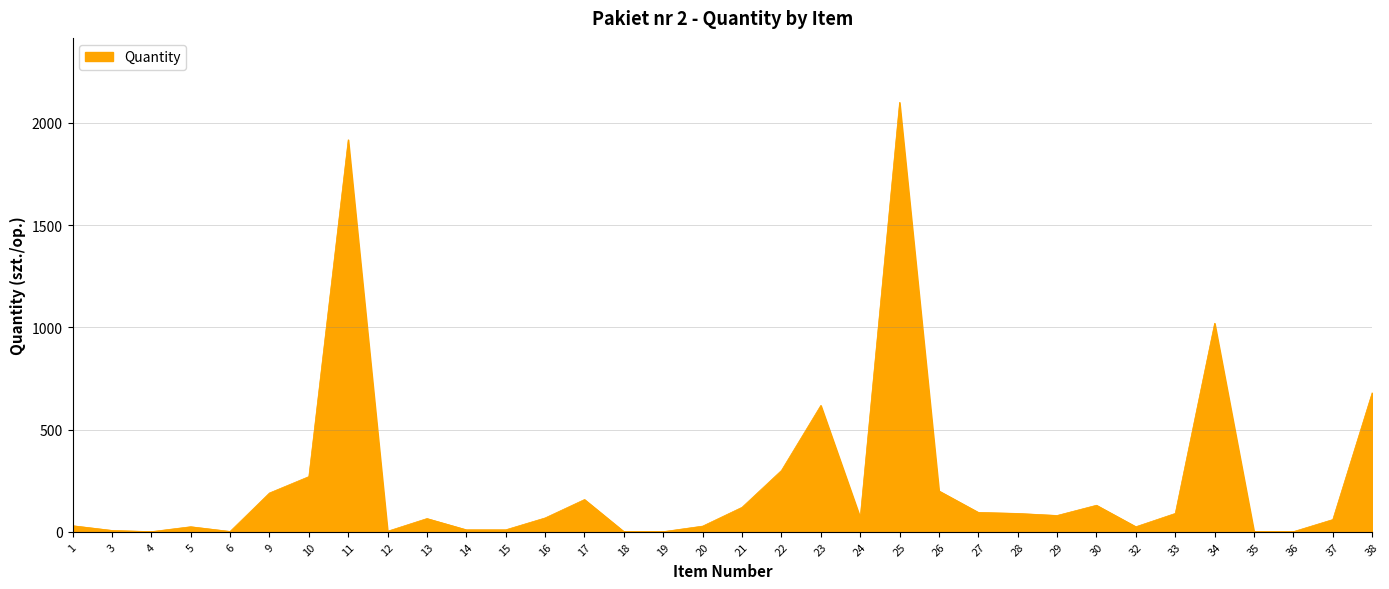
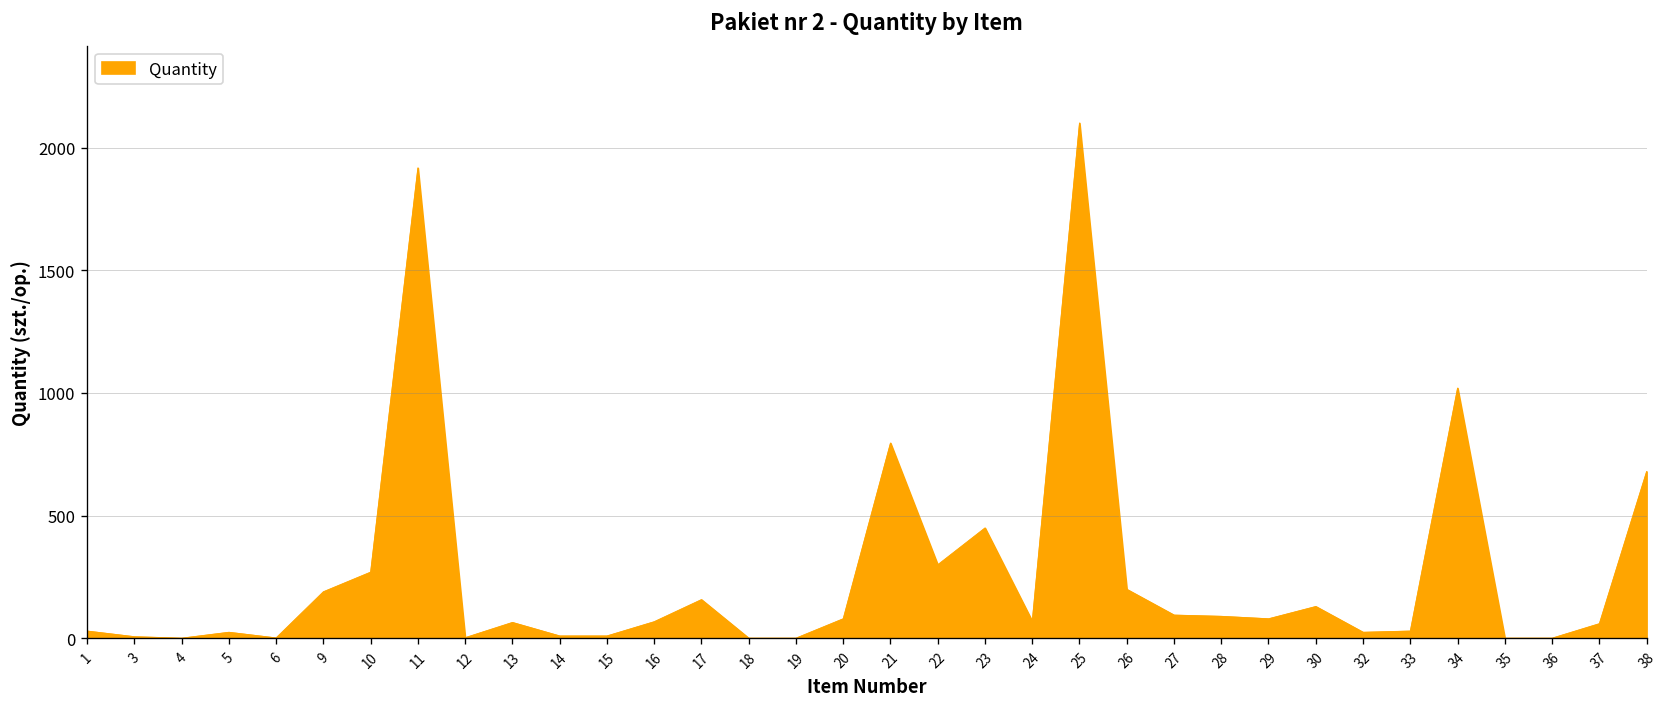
  {
    "1": 30,
    "3": 10,
    "4": 0,
    "5": 30,
    "6": 0,
    "9": 190,
    "10": 270,
    "11": 1920,
    "12": 0,
    "13": 70,
    "14": 10,
    "15": 10,
    "16": 70,
    "17": 160,
    "18": 0,
    "19": 0,
-   "20": 30,
-   "21": 120,
+   "20": 80,
+   "21": 800,
    "22": 300,
-   "23": 620,
+   "23": 450,
    "24": 70,
    "25": 2100,
    "26": 200,
    "27": 100,
    "28": 90,
    "29": 80,
    "30": 130,
    "32": 30,
-   "33": 90,
+   "33": 30,
    "34": 1020,
    "35": 0,
    "36": 0,
    "37": 60,
    "38": 680
  }
